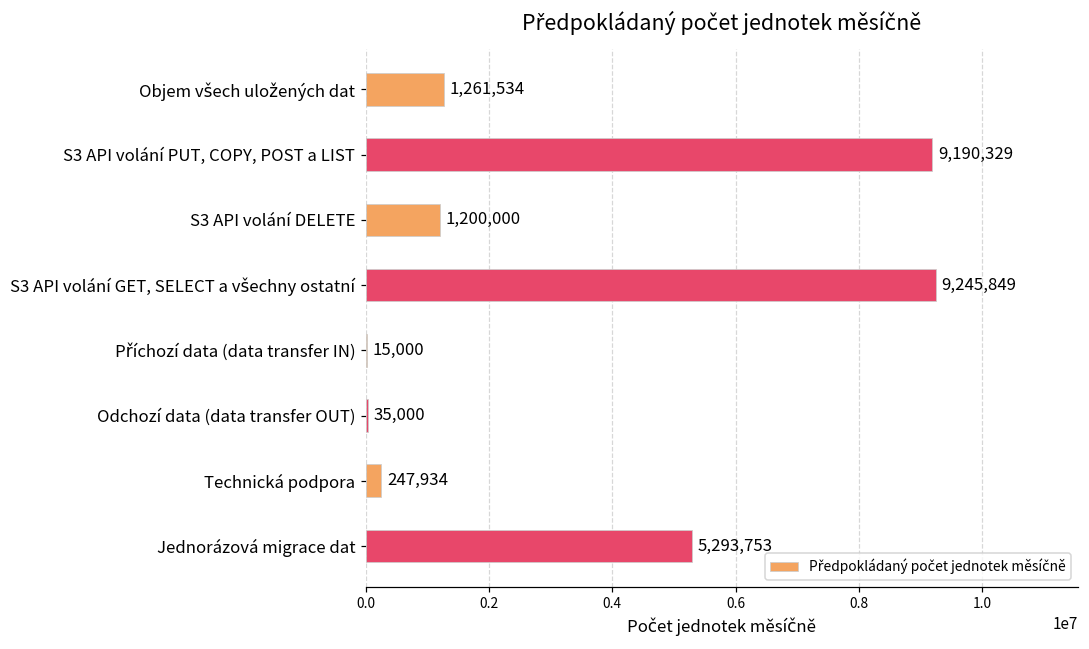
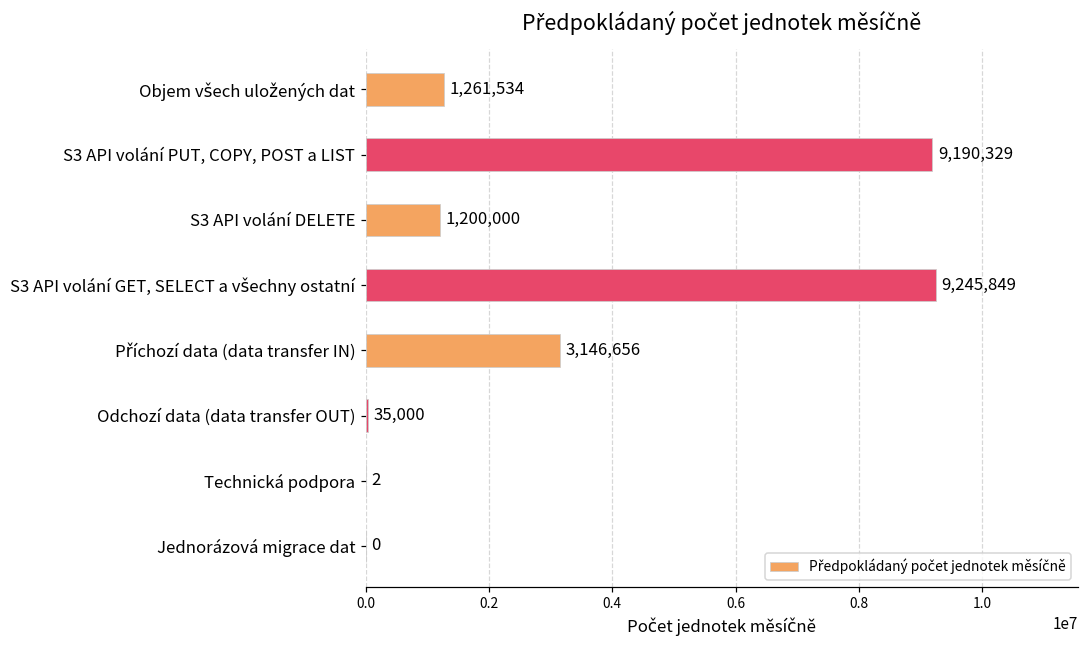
  {
    "Objem všech uložených dat": "1,261,534",
    "S3 API volání PUT, COPY, POST a LIST": "9,190,329",
    "S3 API volání DELETE": "1,200,000",
    "S3 API volání GET, SELECT a všechny ostatní": "9,245,849",
-   "Příchozí data (data transfer IN)": "15,000",
+   "Příchozí data (data transfer IN)": "3,146,656",
    "Odchozí data (data transfer OUT)": "35,000",
-   "Technická podpora": "247,934",
-   "Jednorázová migrace dat": "5,293,753"
+   "Technická podpora": "2",
+   "Jednorázová migrace dat": "0"
  }
